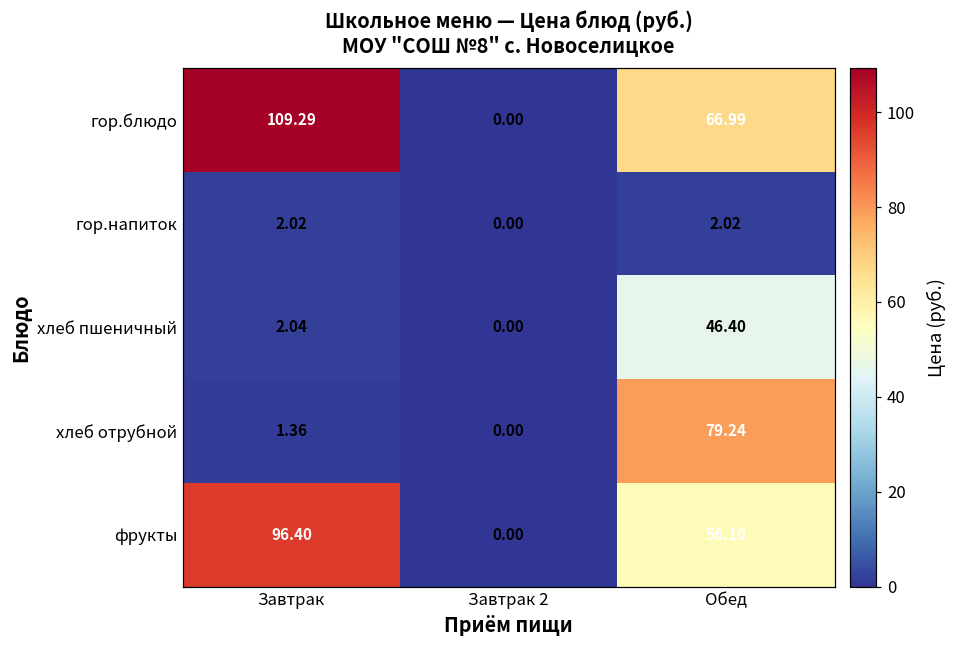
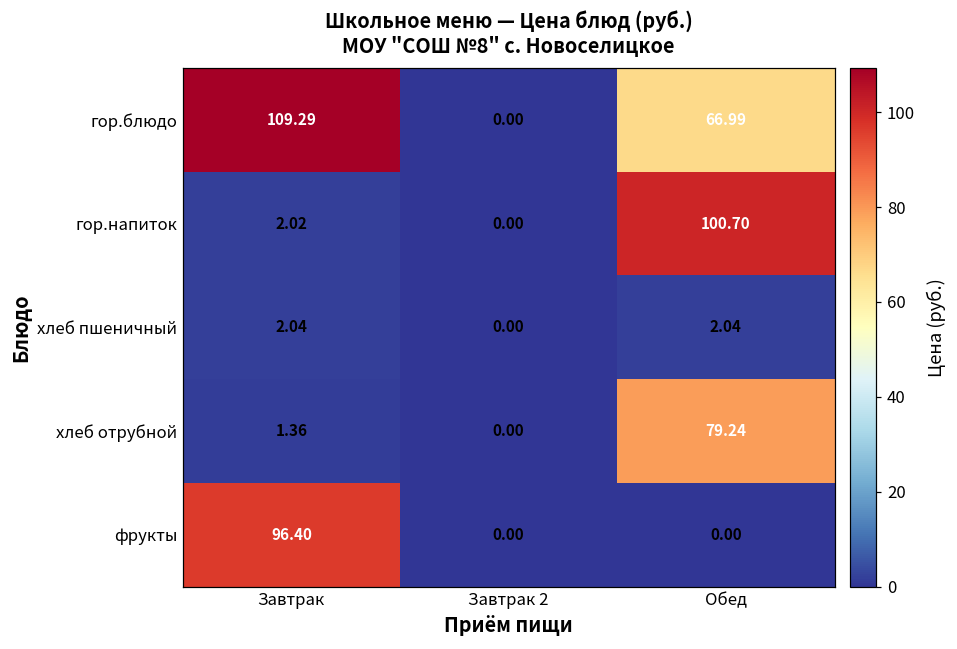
  {
    "гор.блюдо": {
      "Завтрак": 109.29,
      "Завтрак 2": 0.00,
      "Обед": 66.99
    },
    "гор.напиток": {
      "Завтрак": 2.02,
      "Завтрак 2": 0.00,
-     "Обед": 2.02
+     "Обед": 100.70
    },
    "хлеб пшеничный": {
      "Завтрак": 2.04,
      "Завтрак 2": 0.00,
-     "Обед": 46.40
+     "Обед": 2.04
    },
    "хлеб отрубной": {
      "Завтрак": 1.36,
      "Завтрак 2": 0.00,
      "Обед": 79.24
    },
    "фрукты": {
      "Завтрак": 96.40,
      "Завтрак 2": 0.00,
-     "Обед": 56.10
+     "Обед": 0.00
    }
  }
